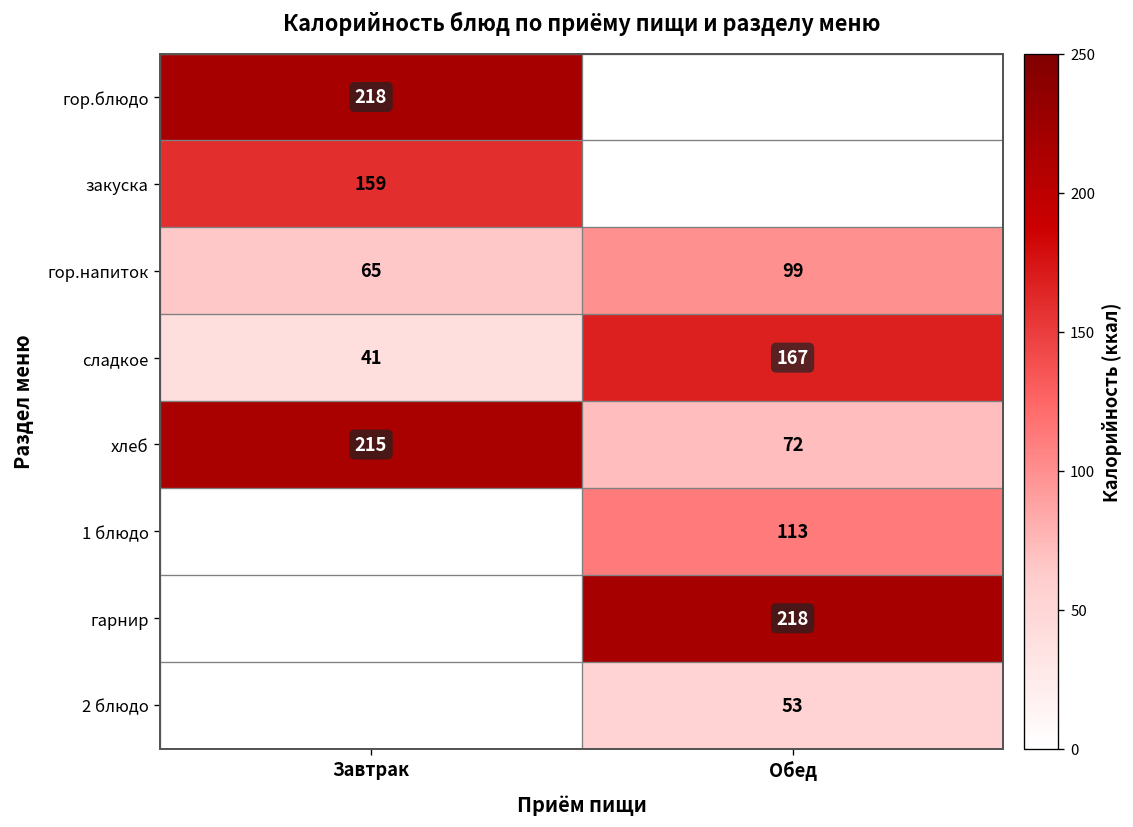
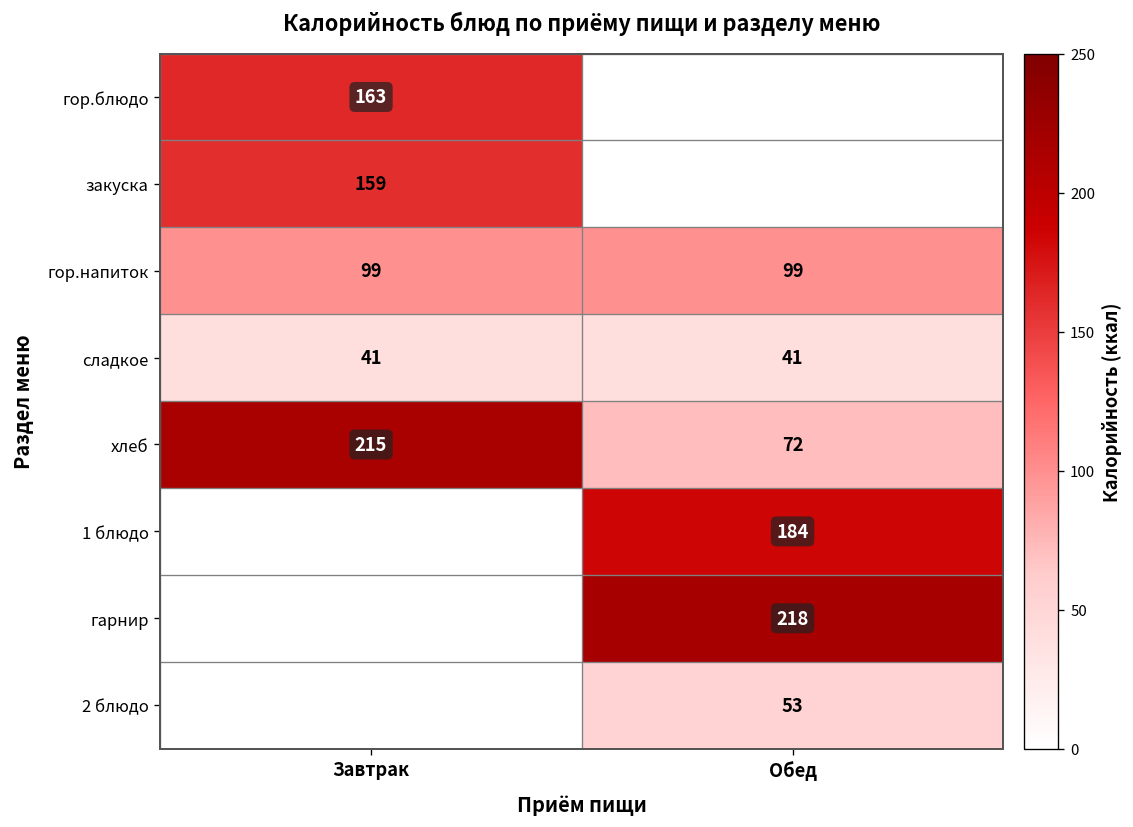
  {
    "гор.блюдо": {
-     "Завтрак": 218
+     "Завтрак": 163
    },
    "гор.напиток": {
-     "Завтрак": 65
+     "Завтрак": 99
    },
    "сладкое": {
-     "Обед": 167
+     "Обед": 41
    },
    "1 блюдо": {
-     "Обед": 113
+     "Обед": 184
    }
  }
